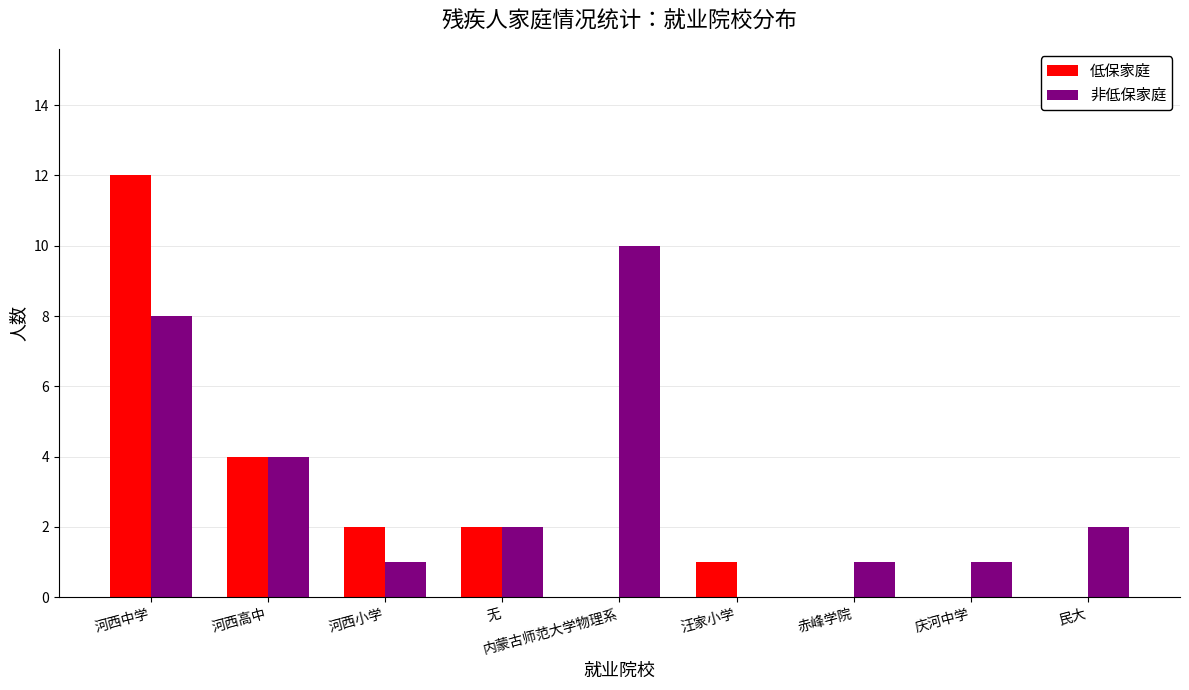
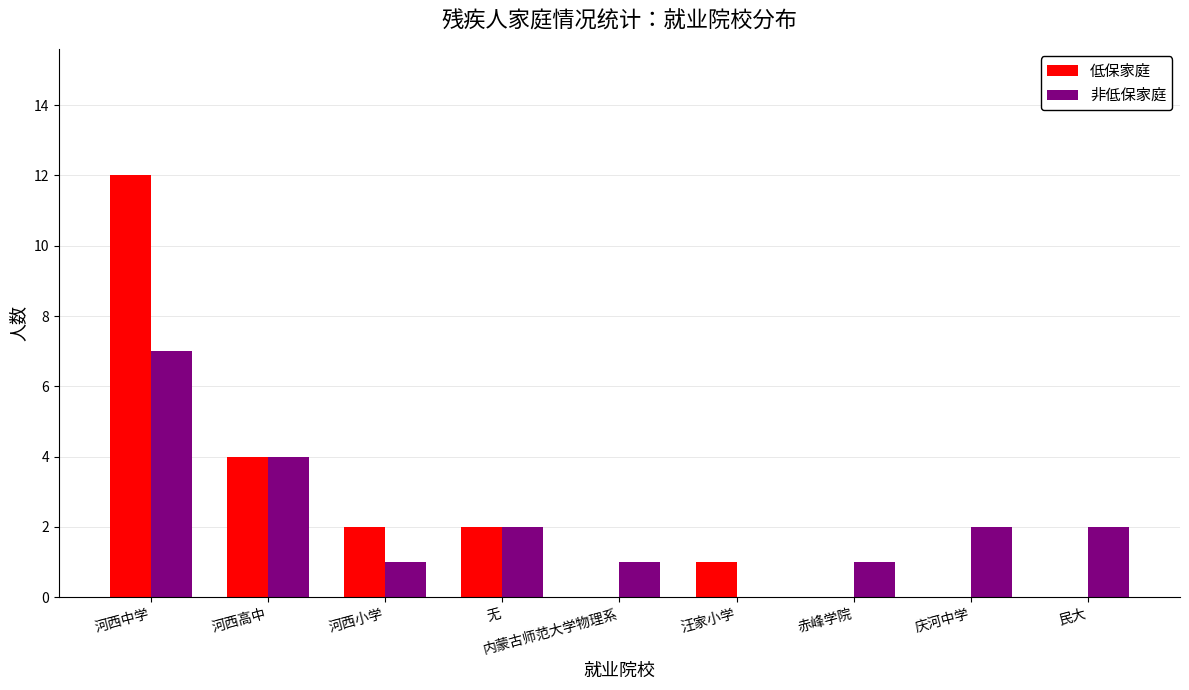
  {
    "低保家庭": {
      "河西中学": 12,
      "河西高中": 4,
      "河西小学": 2,
      "无": 2,
      "内蒙古师范大学物理系": 0,
      "汪家小学": 1,
      "赤峰学院": 0,
      "庆河中学": 0,
      "民大": 0
    },
    "非低保家庭": {
-     "河西中学": 8,
+     "河西中学": 7,
      "河西高中": 4,
      "河西小学": 1,
      "无": 2,
-     "内蒙古师范大学物理系": 10,
+     "内蒙古师范大学物理系": 1,
      "汪家小学": 0,
      "赤峰学院": 1,
-     "庆河中学": 1,
+     "庆河中学": 2,
      "民大": 2
    }
  }
